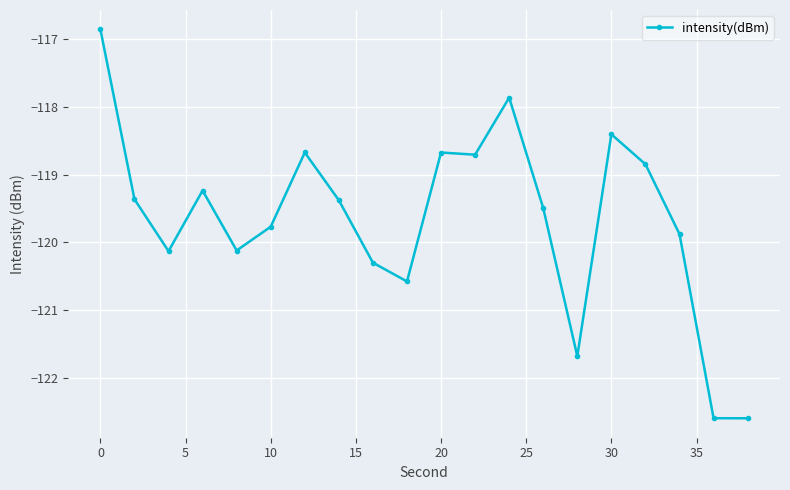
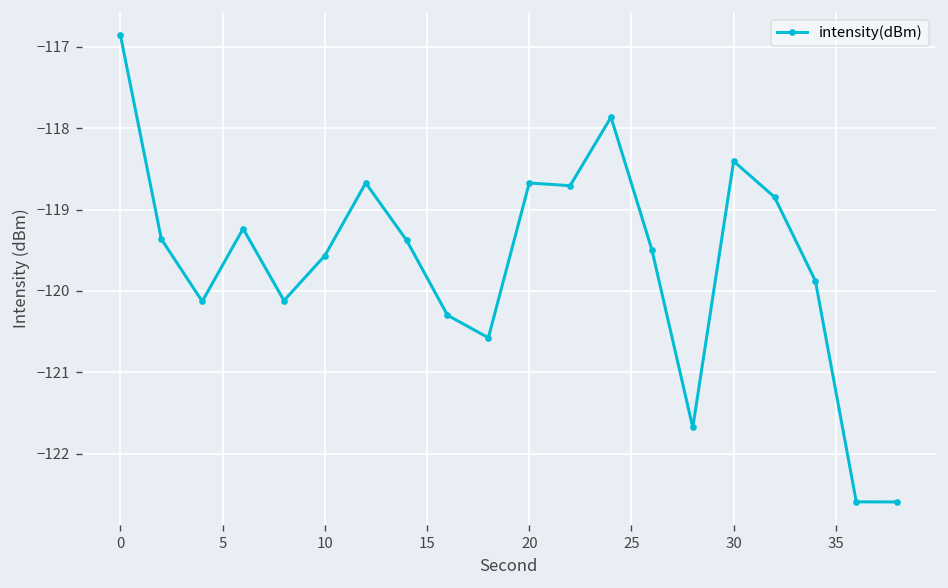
  {
    "0": -116.9,
-   "10": -119.8,
+   "10": -119.6,
    "20": -118.7,
    "30": -118.4
  }
